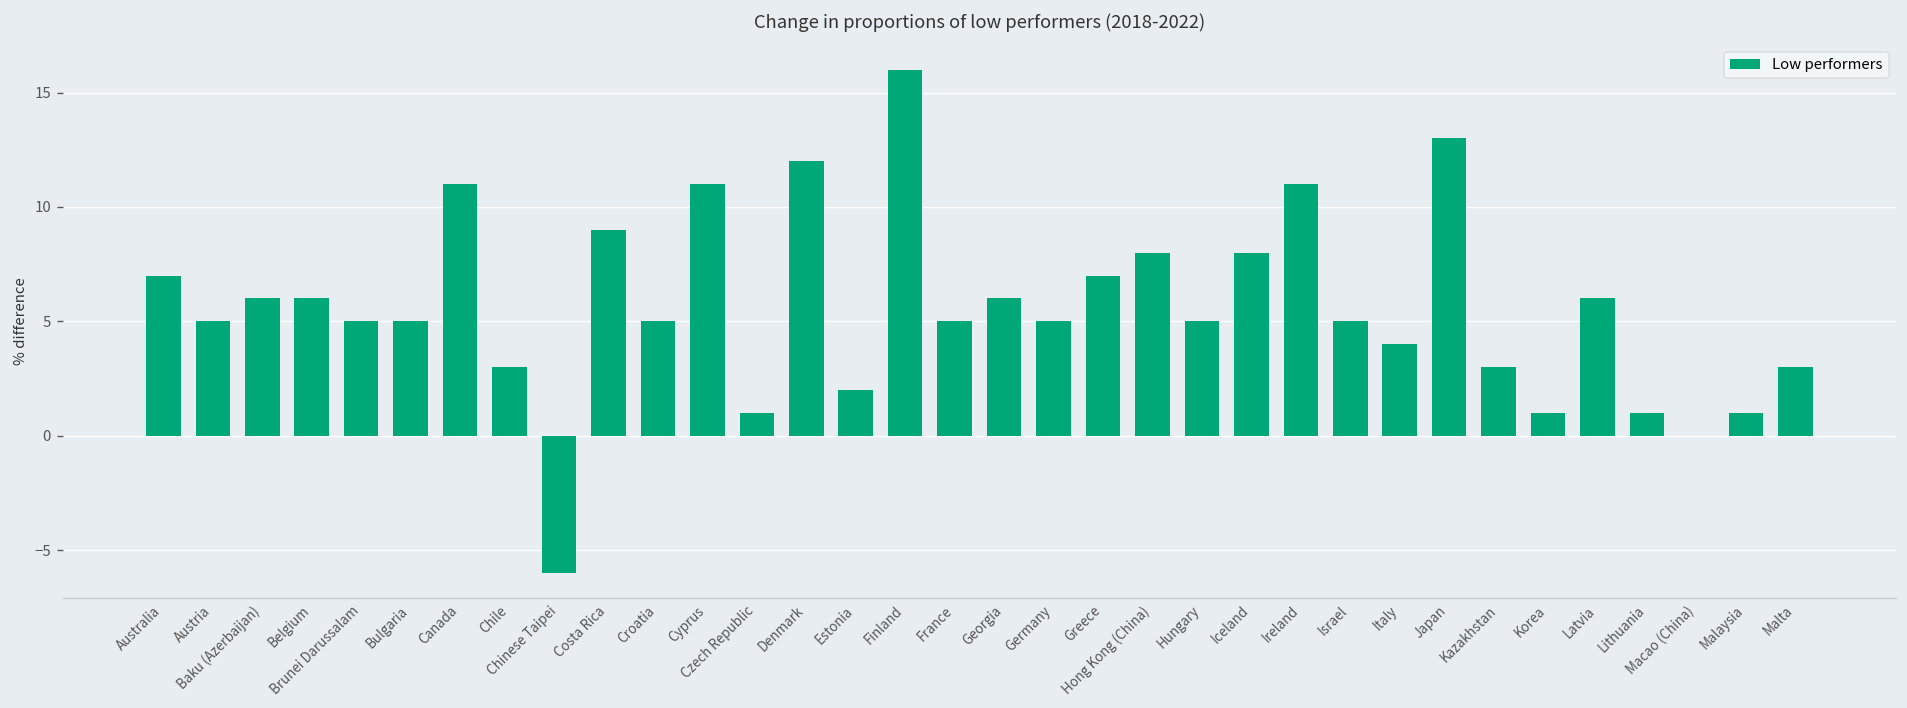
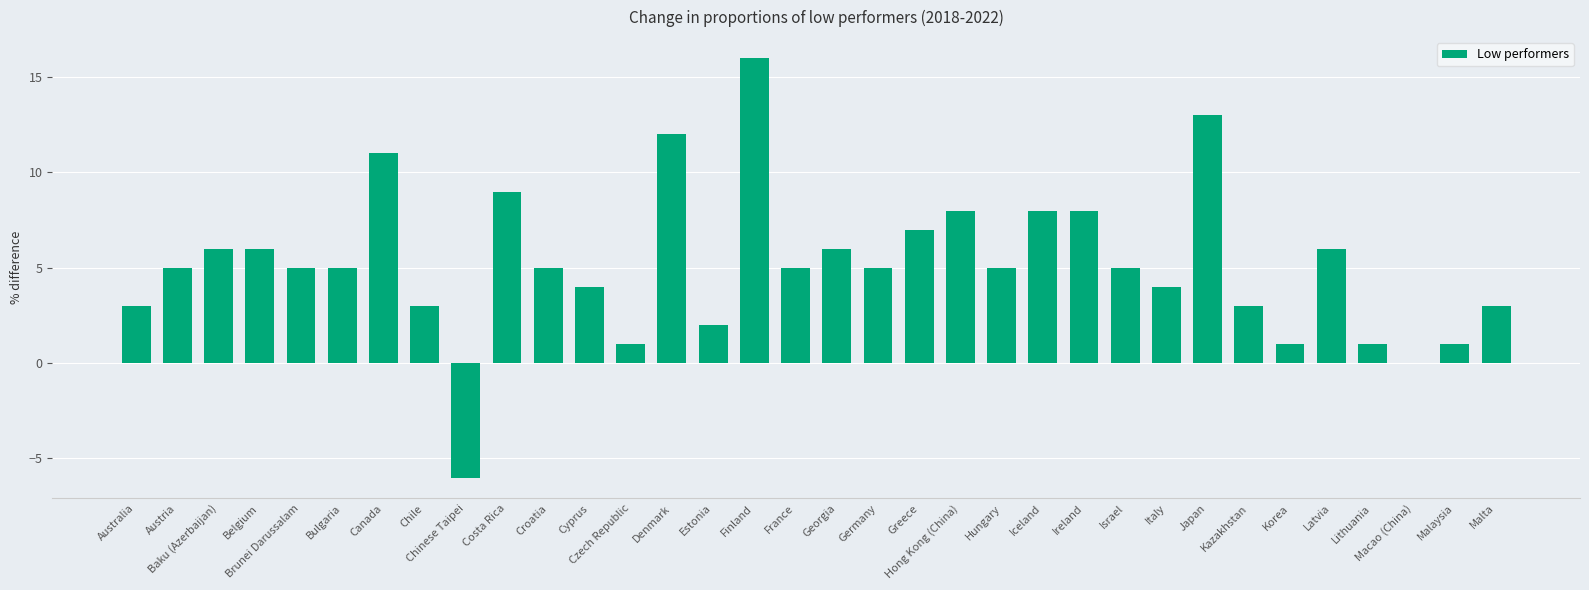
  {
-   "Australia": 7,
+   "Australia": 3,
    "Austria": 5,
    "Baku (Azerbaijan)": 6,
    "Belgium": 6,
    "Brunei Darussalam": 5,
    "Bulgaria": 5,
    "Canada": 11,
    "Chile": 3,
    "Chinese Taipei": -6,
    "Costa Rica": 9,
    "Croatia": 5,
-   "Cyprus": 11,
+   "Cyprus": 4,
    "Czech Republic": 1,
    "Denmark": 12,
    "Estonia": 2,
    "Finland": 16,
    "France": 5,
    "Georgia": 6,
    "Germany": 5,
    "Greece": 7,
    "Hong Kong (China)": 8,
    "Hungary": 5,
    "Iceland": 8,
-   "Ireland": 11,
+   "Ireland": 8,
    "Israel": 5,
    "Italy": 4,
    "Japan": 13,
    "Kazakhstan": 3,
    "Korea": 1,
    "Latvia": 6,
    "Lithuania": 1,
    "Macao (China)": 0,
    "Malaysia": 1,
    "Malta": 3
  }
